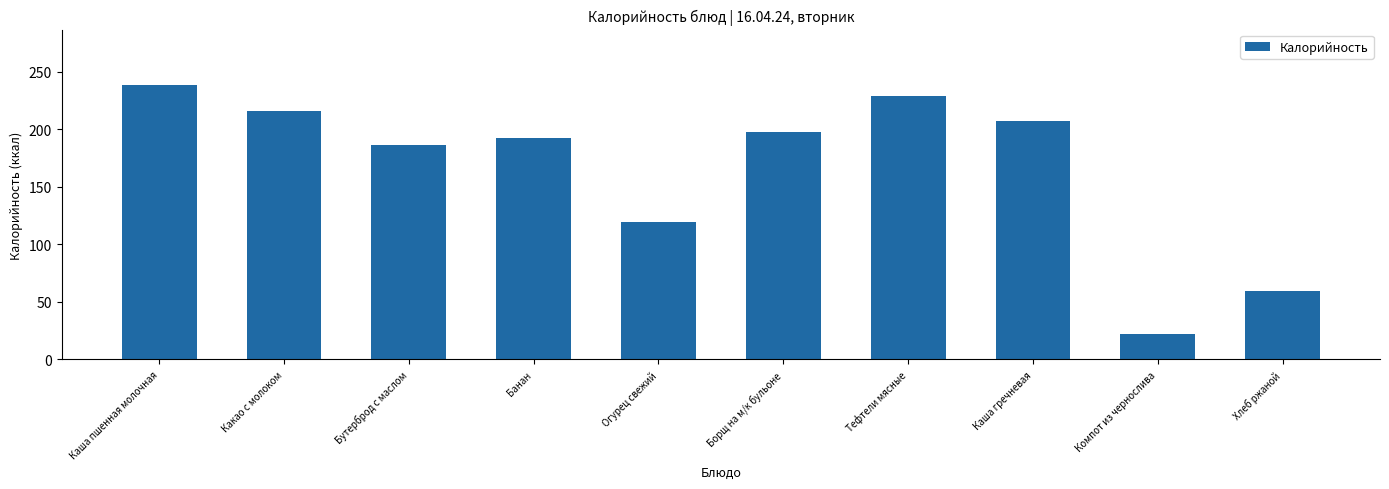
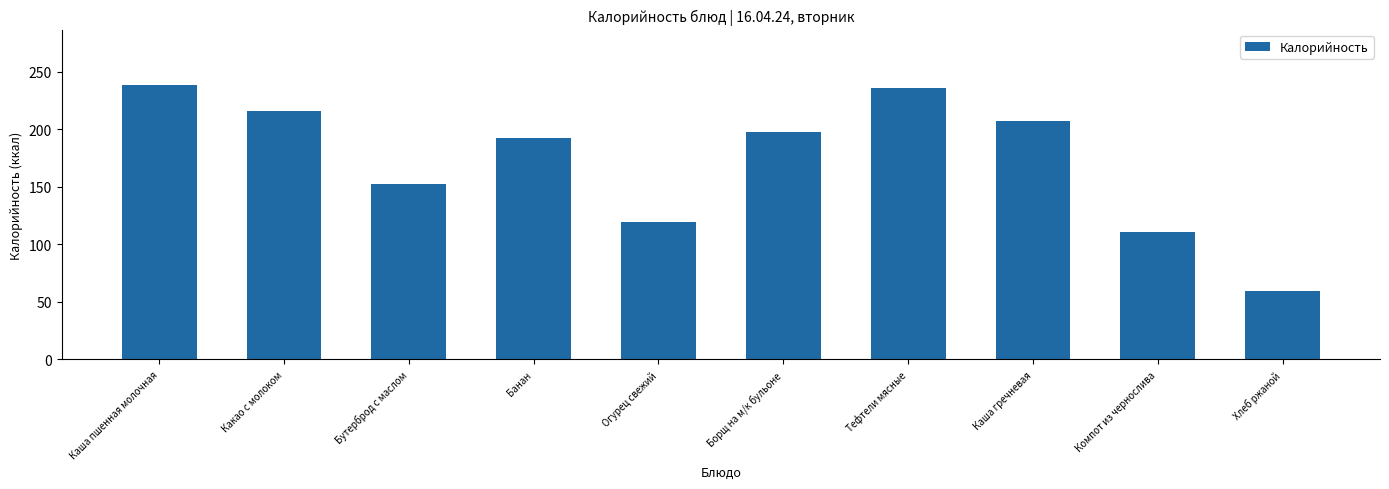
  {
    "Каша пшенная молочная": 239,
    "Какао с молоком": 216,
-   "Бутерброд с маслом": 186,
+   "Бутерброд с маслом": 153,
    "Банан": 192,
    "Огурец свежий": 120,
    "Борщ на м/к бульоне": 198,
-   "Тефтели мясные": 229,
+   "Тефтели мясные": 236,
    "Каша гречневая": 208,
-   "Компот из чернослива": 22,
+   "Компот из чернослива": 111,
    "Хлеб ржаной": 59
  }
